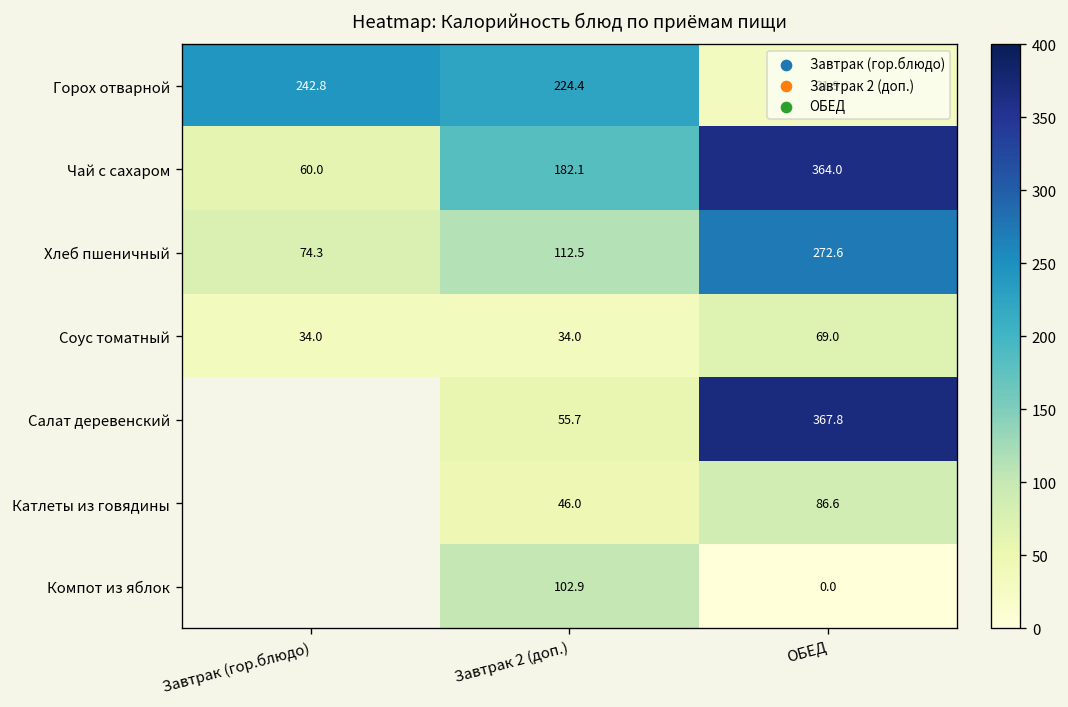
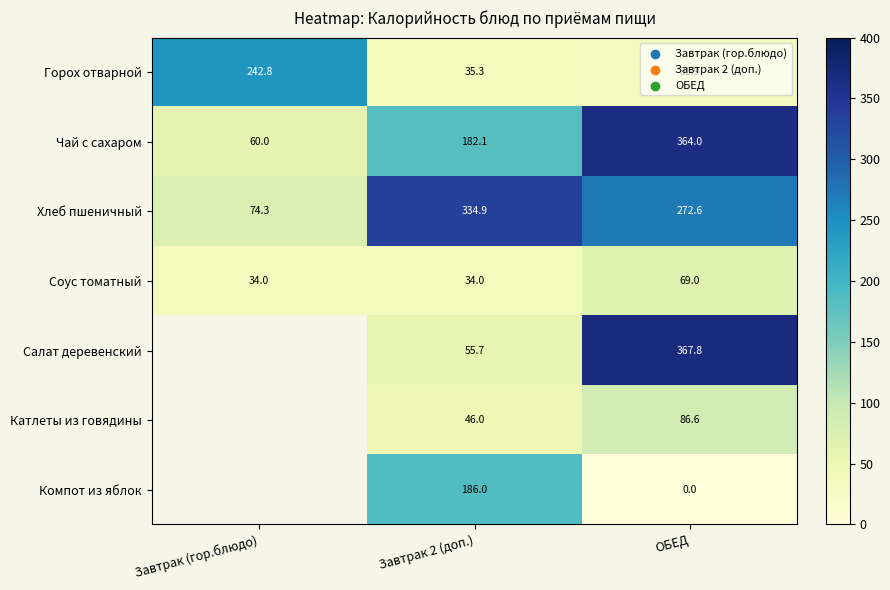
  {
    "Горох отварной": {
      "Завтрак (гор.блюдо)": 242.8,
-     "Завтрак 2 (доп.)": 224.4
+     "Завтрак 2 (доп.)": 35.3
    },
    "Чай с сахаром": {
      "Завтрак (гор.блюдо)": 60.0,
      "Завтрак 2 (доп.)": 182.1,
      "ОБЕД": 364.0
    },
    "Хлеб пшеничный": {
      "Завтрак (гор.блюдо)": 74.3,
-     "Завтрак 2 (доп.)": 112.5,
+     "Завтрак 2 (доп.)": 334.9,
      "ОБЕД": 272.6
    },
    "Соус томатный": {
      "Завтрак (гор.блюдо)": 34.0,
      "Завтрак 2 (доп.)": 34.0,
      "ОБЕД": 69.0
    },
    "Салат деревенский": {
      "Завтрак 2 (доп.)": 55.7,
      "ОБЕД": 367.8
    },
    "Катлеты из говядины": {
      "Завтрак 2 (доп.)": 46.0,
      "ОБЕД": 86.6
    },
    "Компот из яблок": {
-     "Завтрак 2 (доп.)": 102.9,
+     "Завтрак 2 (доп.)": 186.0,
      "ОБЕД": 0.0
    }
  }
